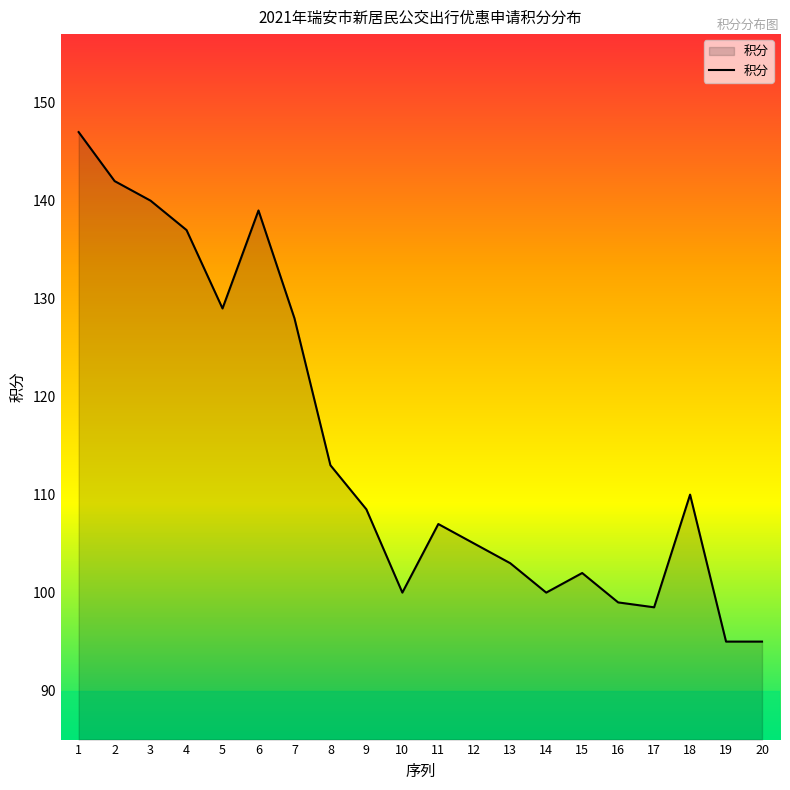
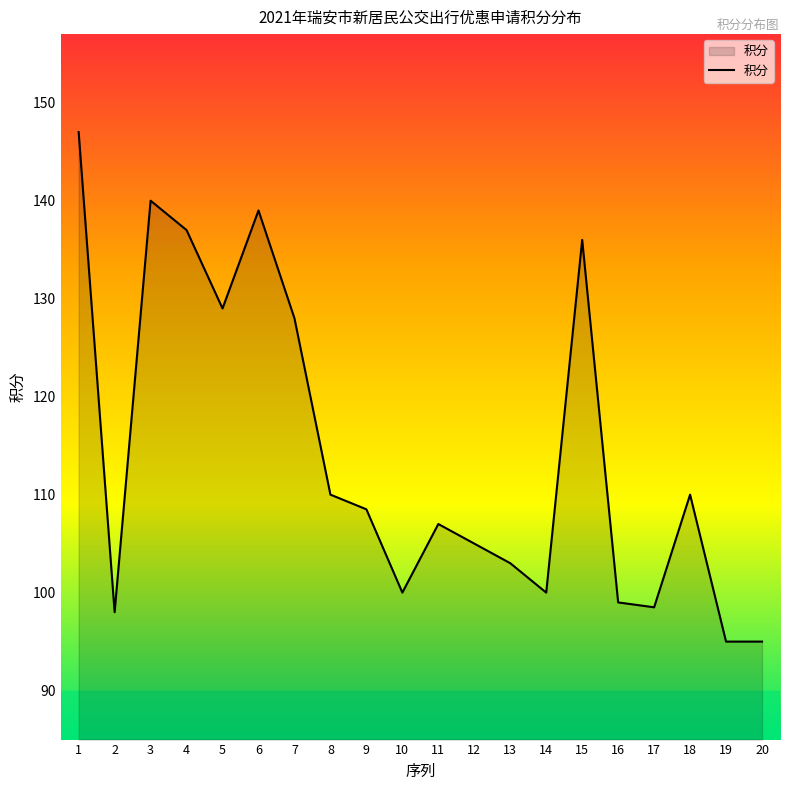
  {
    "1": 147,
-   "2": 142,
+   "2": 98,
    "3": 140,
    "4": 137,
    "5": 129,
    "6": 139,
    "7": 128,
-   "8": 113,
+   "8": 110,
    "9": 109,
    "10": 100,
    "11": 107,
    "12": 105,
    "13": 103,
    "14": 100,
-   "15": 102,
+   "15": 136,
    "16": 99,
    "17": 99,
    "18": 110,
    "19": 95,
    "20": 95
  }
